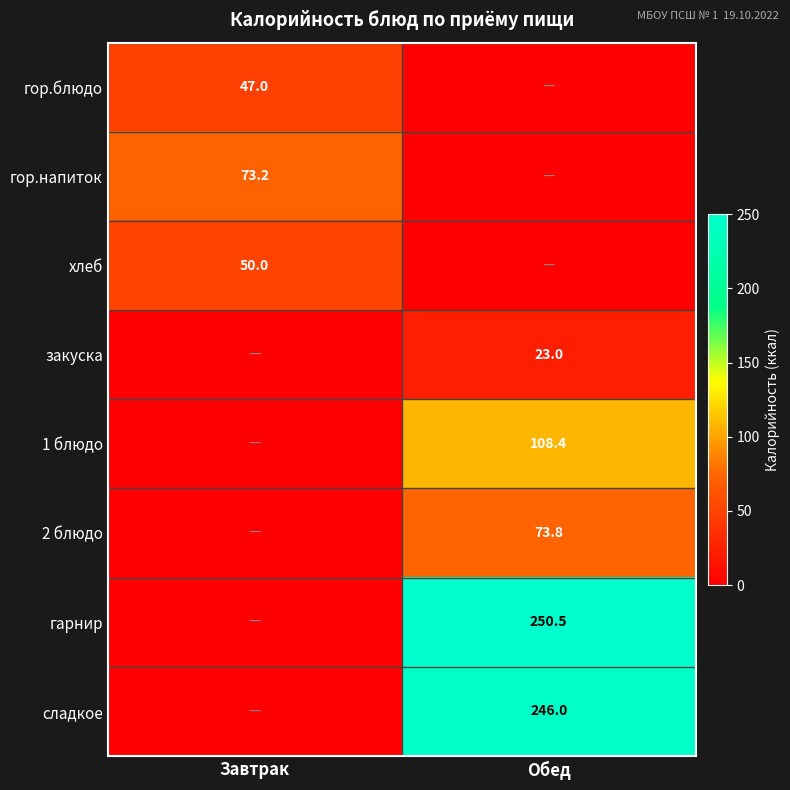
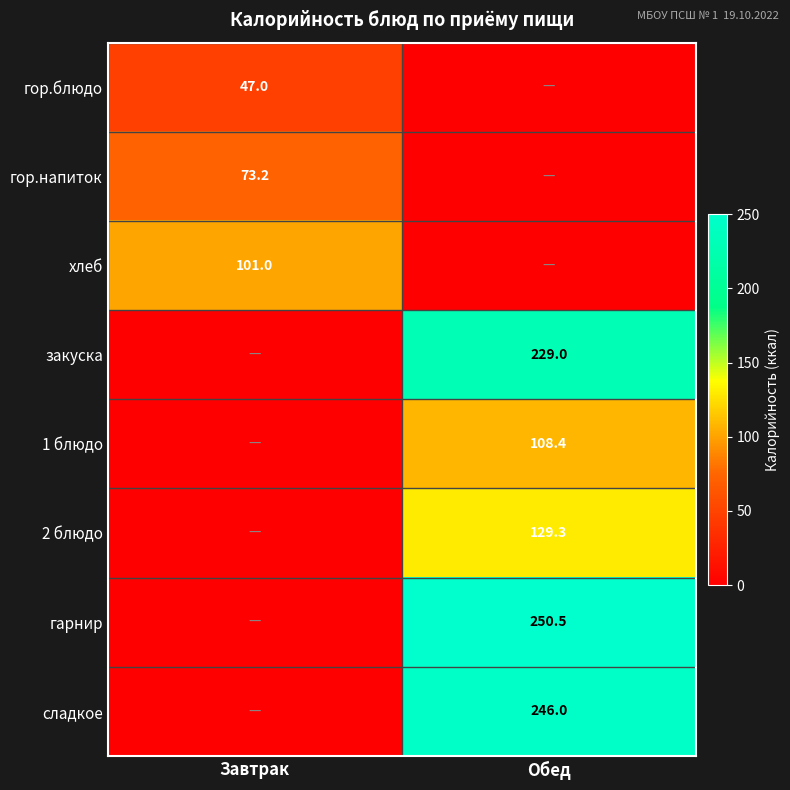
  {
    "гор.блюдо": {
      "Завтрак": 47.0
    },
    "гор.напиток": {
      "Завтрак": 73.2
    },
    "хлеб": {
-     "Завтрак": 50.0
+     "Завтрак": 101.0
    },
    "закуска": {
-     "Обед": 23.0
+     "Обед": 229.0
    },
    "1 блюдо": {
      "Обед": 108.4
    },
    "2 блюдо": {
-     "Обед": 73.8
+     "Обед": 129.3
    },
    "гарнир": {
      "Обед": 250.5
    },
    "сладкое": {
      "Обед": 246.0
    }
  }
